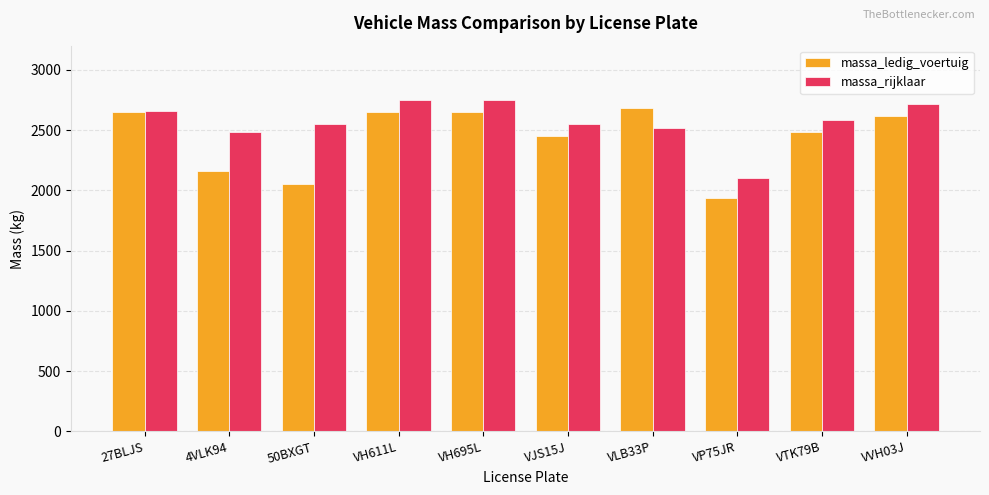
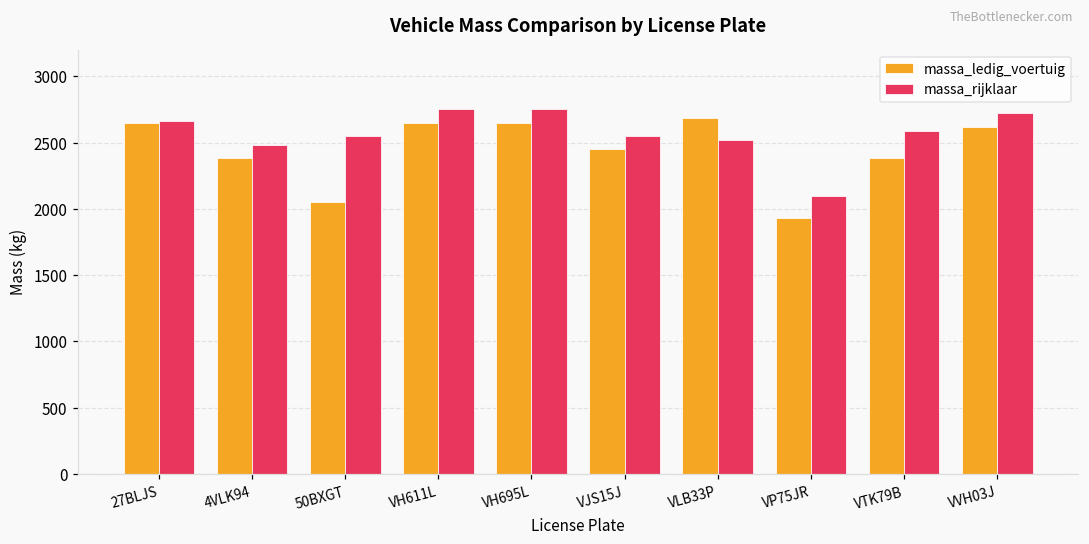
  {
    "massa_ledig_voertuig": {
      "27BLJS": 2650,
-     "4VLK94": 2160,
+     "4VLK94": 2380,
      "50BXGT": 2050,
      "VH611L": 2650,
      "VH695L": 2650,
      "VJS15J": 2450,
      "VLB33P": 2690,
      "VP75JR": 1930,
-     "VTK79B": 2490,
+     "VTK79B": 2390,
      "VVH03J": 2620
    },
    "massa_rijklaar": {
      "27BLJS": 2660,
      "4VLK94": 2480,
      "50BXGT": 2550,
      "VH611L": 2750,
      "VH695L": 2750,
      "VJS15J": 2550,
      "VLB33P": 2520,
      "VP75JR": 2100,
      "VTK79B": 2590,
      "VVH03J": 2720
    }
  }
